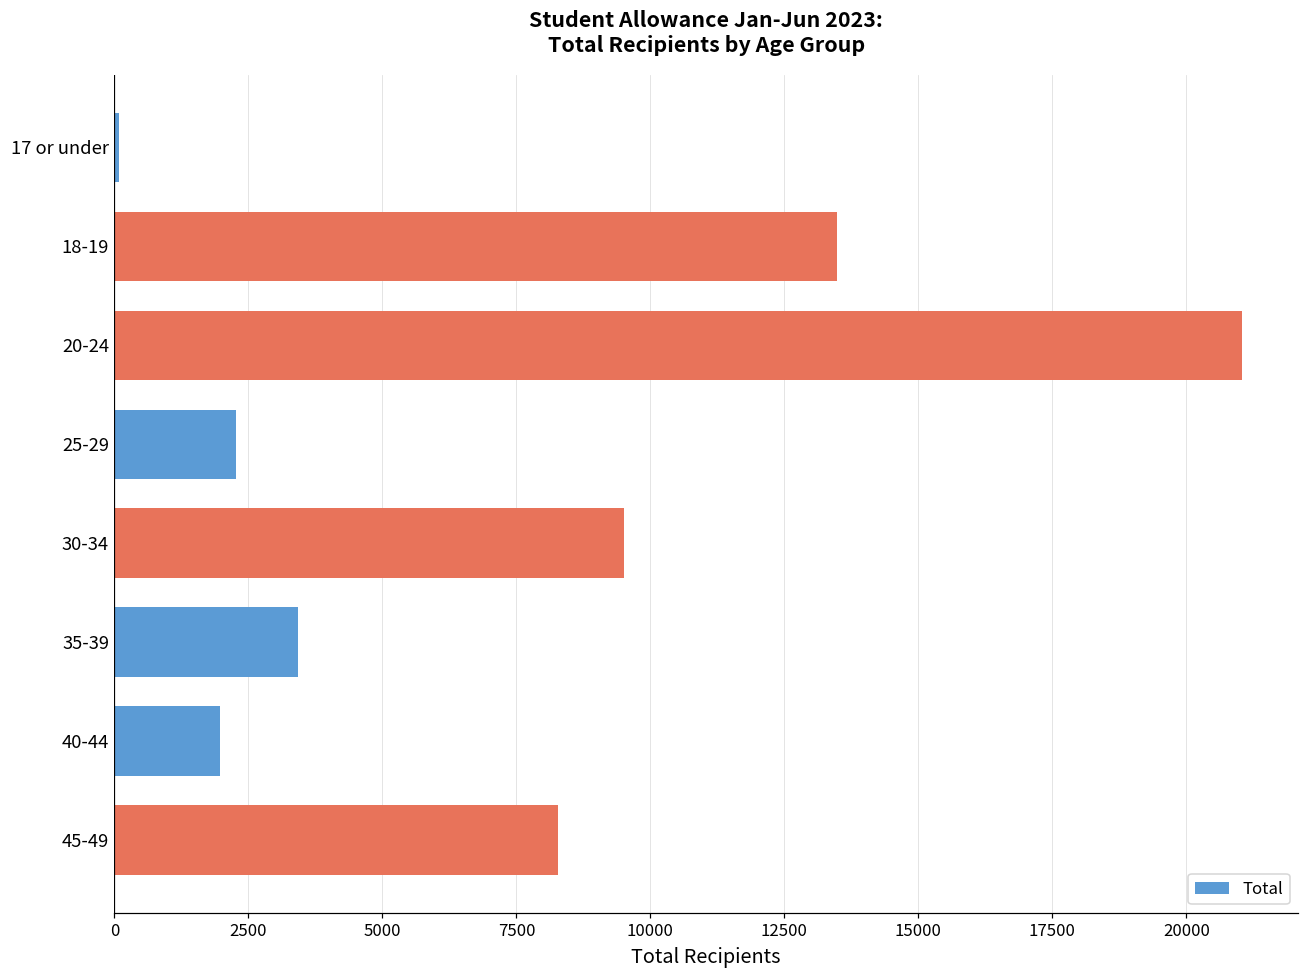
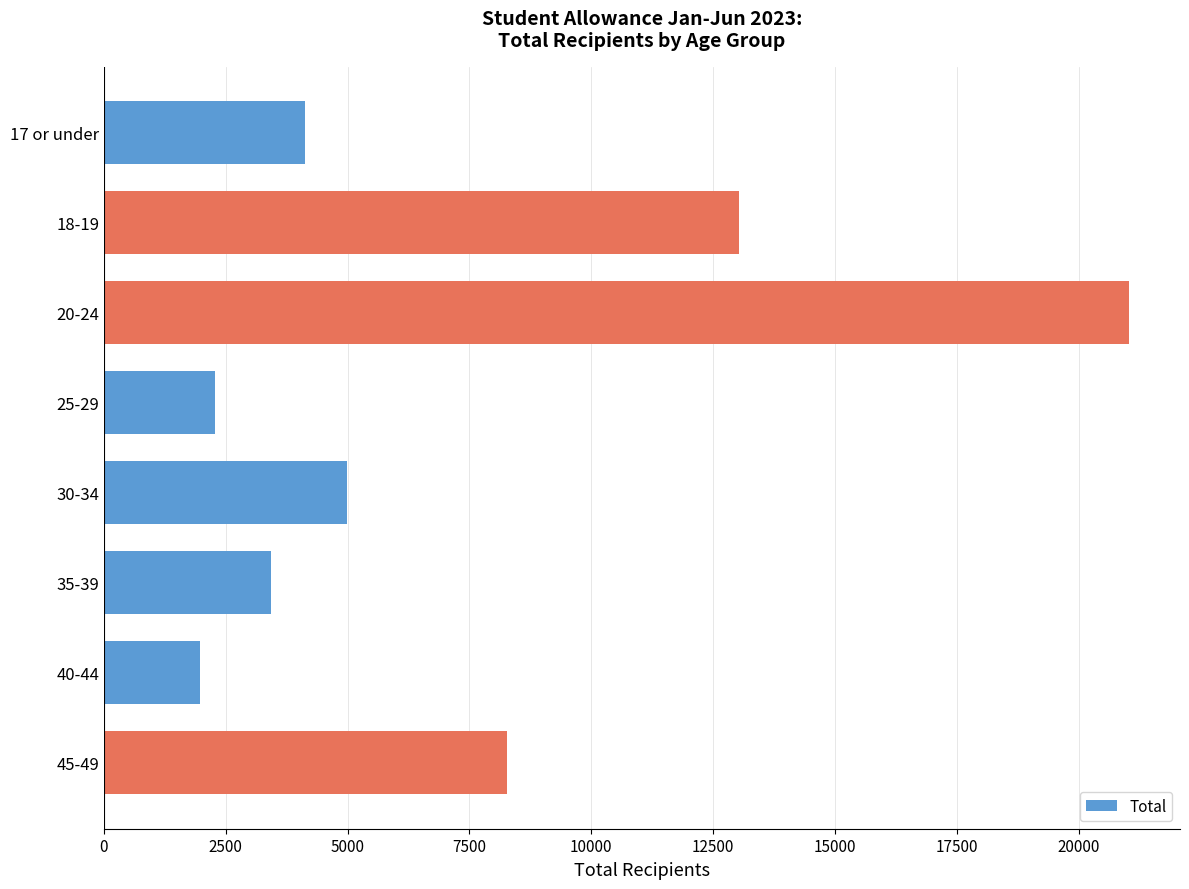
  {
-   "17 or under": 100,
-   "18-19": 13500,
+   "17 or under": 4100,
+   "18-19": 13000,
    "20-24": 21000,
    "25-29": 2300,
-   "30-34": 9500,
+   "30-34": 5000,
    "35-39": 3400,
    "40-44": 2000,
    "45-49": 8300
  }
